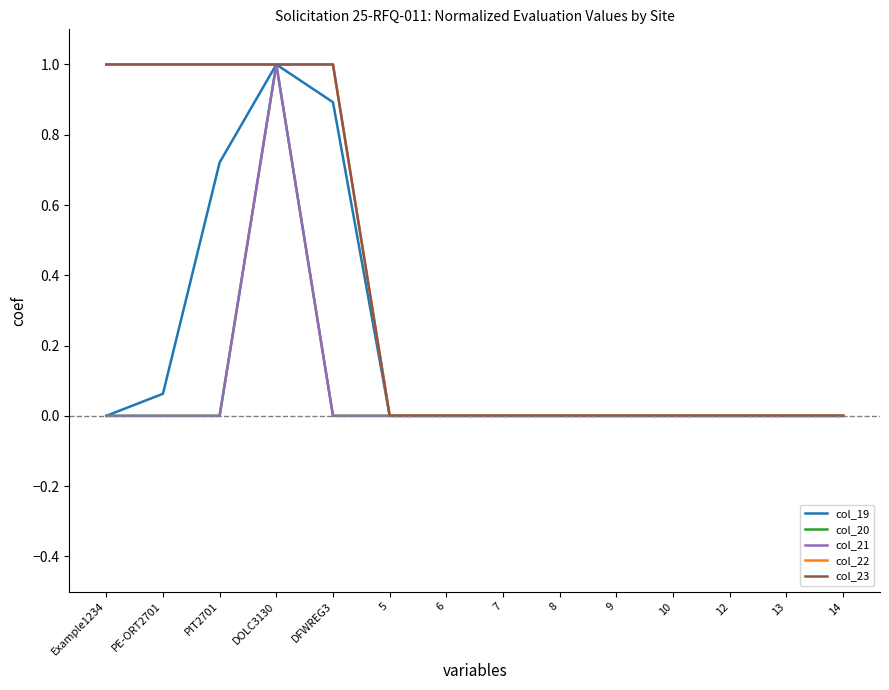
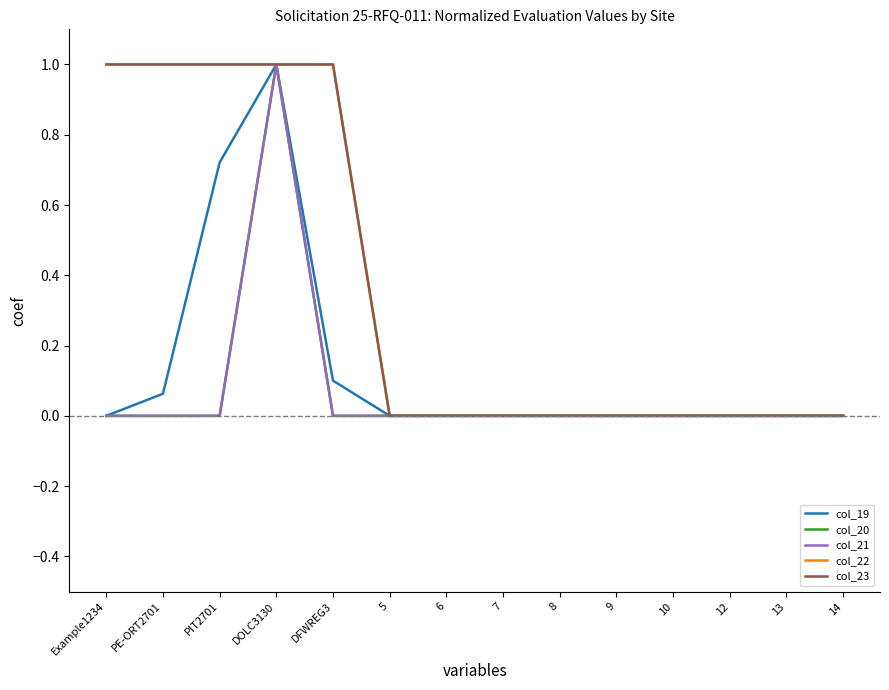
  {
    "col_19": {
      "PE-ORT2701": 0.06,
      "PIT2701": 0.72,
-     "DFWREG3": 0.89
+     "DFWREG3": 0.10
    },
    "col_21": {
      "PE-ORT2701": 0.00,
      "PIT2701": 0.00,
      "DFWREG3": 0.00
    },
    "col_23": {
      "Example1234": 1.00,
      "PE-ORT2701": 1.00,
      "PIT2701": 1.00,
      "DFWREG3": 1.00
    }
  }
